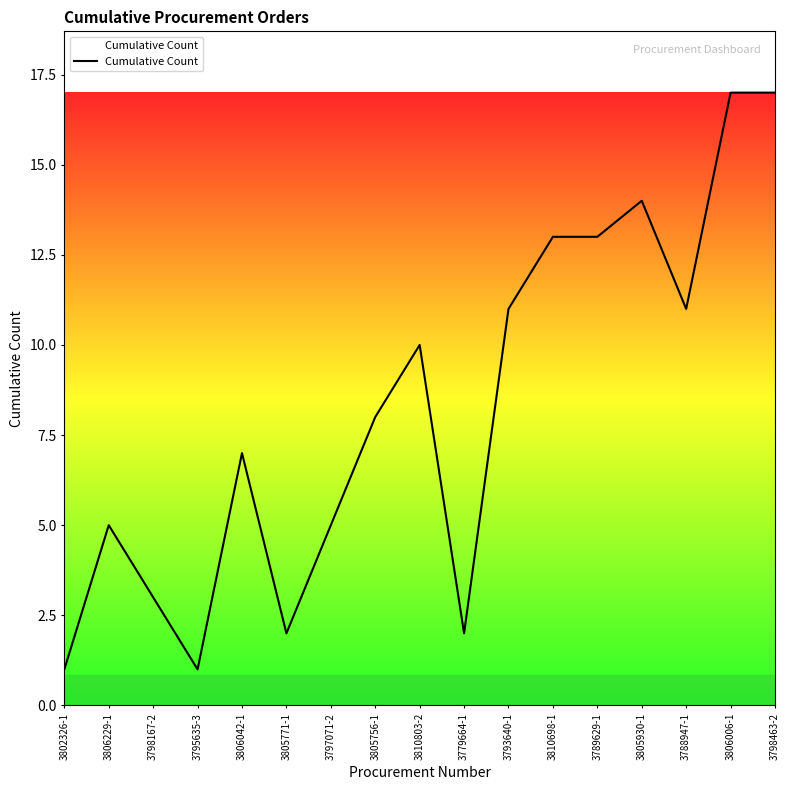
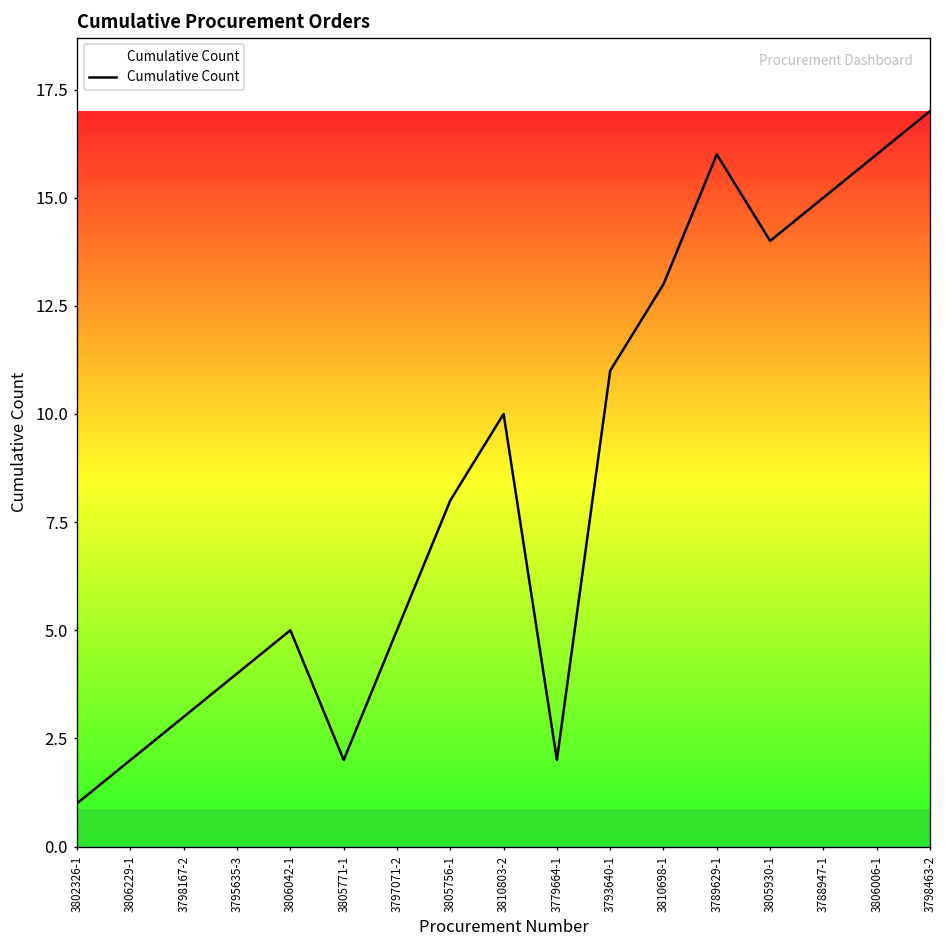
  {
    "3802326-1": 1,
-   "3806229-1": 5,
+   "3806229-1": 2,
    "3798167-2": 3,
-   "3795635-3": 1,
-   "3806042-1": 7,
+   "3795635-3": 4,
+   "3806042-1": 5,
    "3805771-1": 2,
    "3797071-2": 5,
    "3805756-1": 8,
    "3810803-2": 10,
    "3779664-1": 2,
    "3793640-1": 11,
    "3810698-1": 13,
-   "3789629-1": 13,
+   "3789629-1": 16,
    "3805930-1": 14,
-   "3788947-1": 11,
-   "3806006-1": 17,
+   "3788947-1": 15,
+   "3806006-1": 16,
    "3798463-2": 17
  }
